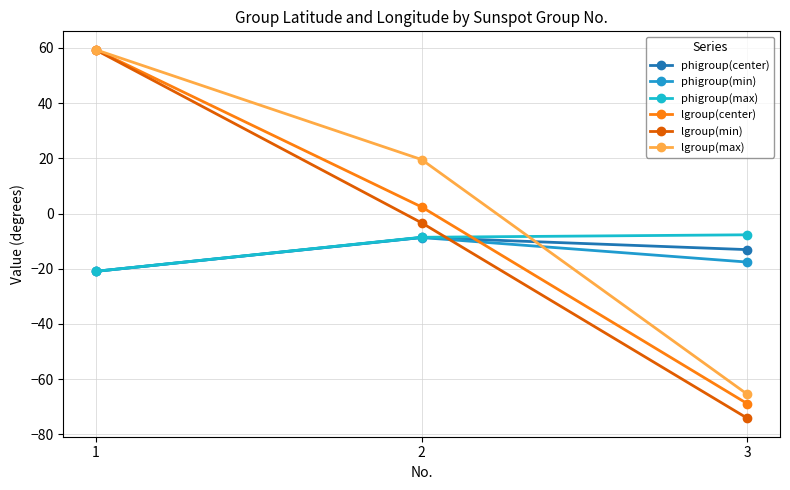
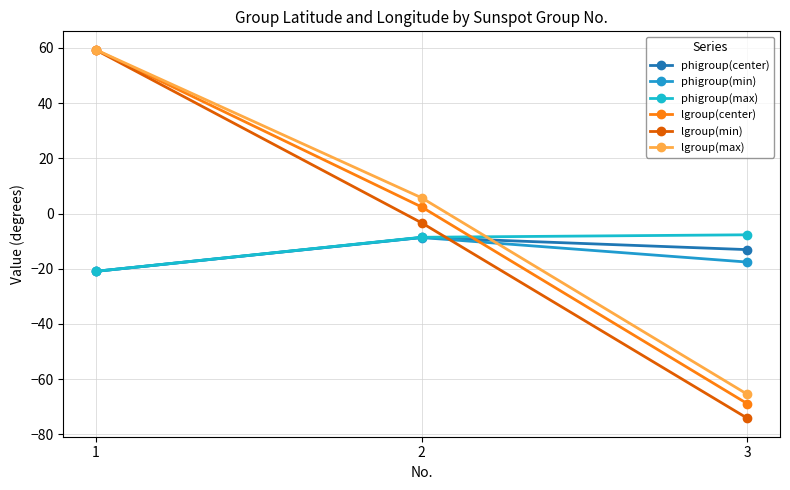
  {
    "lgroup(max)": {
-     "2": 20,
+     "2": 6,
      "3": -66
    }
  }
